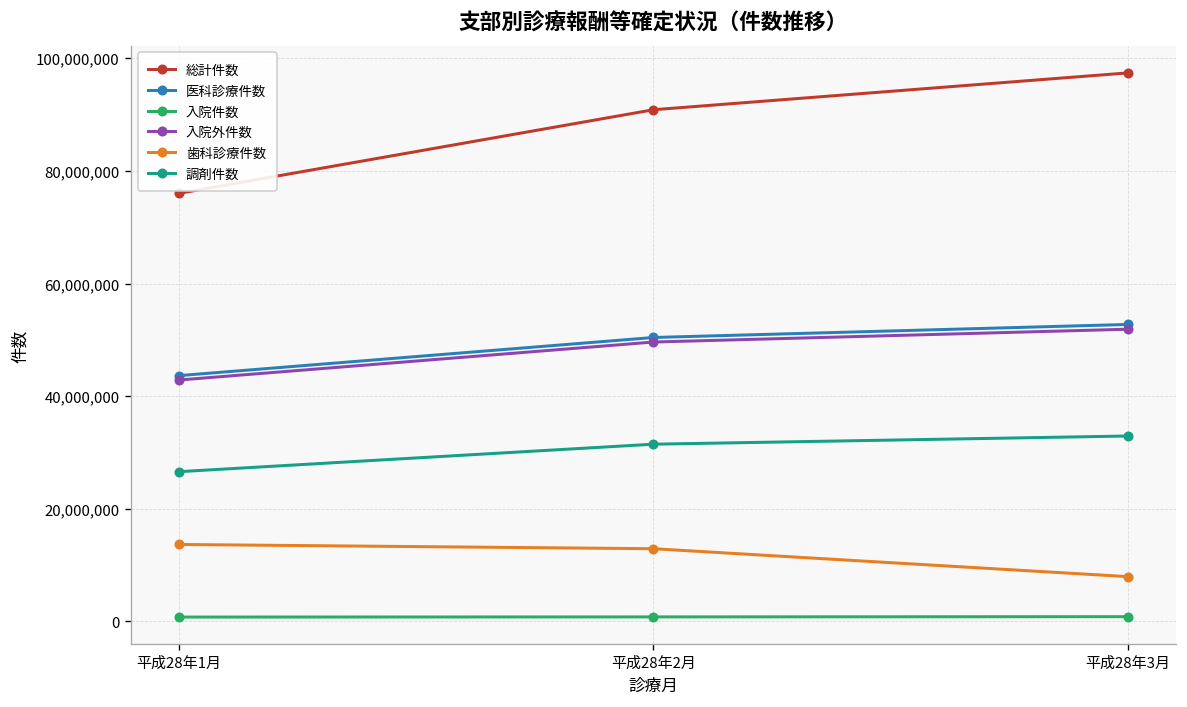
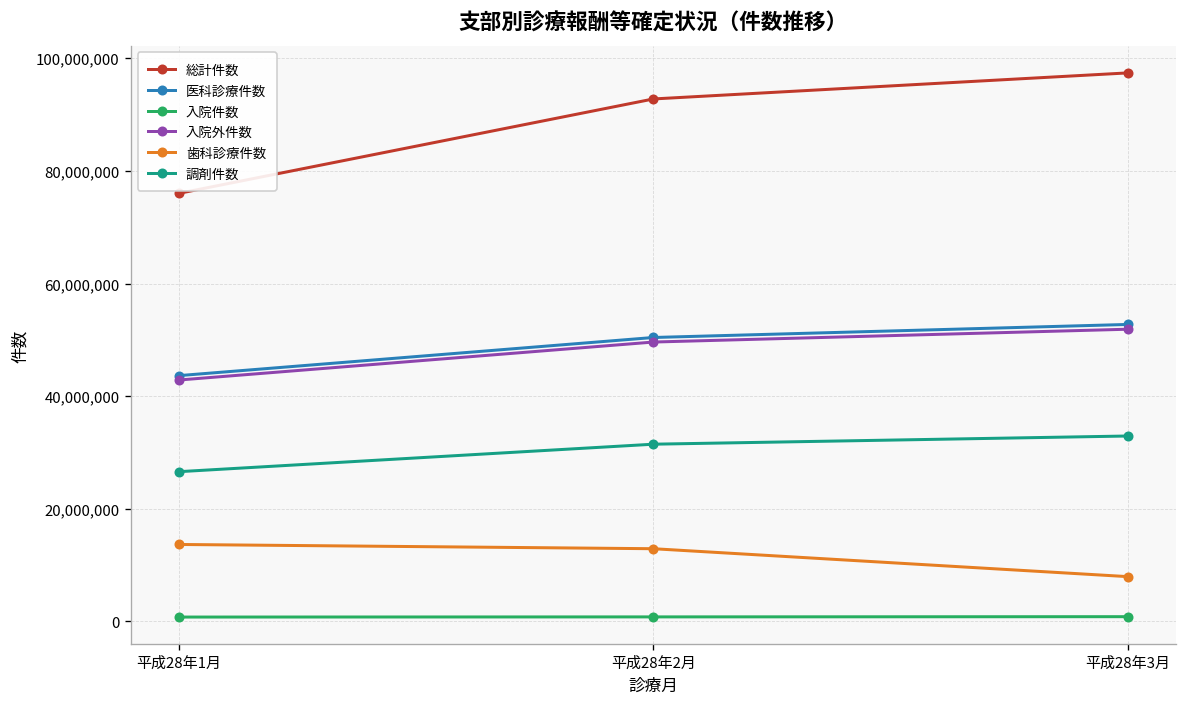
  {
    "総計件数": {
      "平成28年1月": "76,000,000",
-     "平成28年2月": "91,000,000",
+     "平成28年2月": "93,000,000",
      "平成28年3月": "97,000,000"
    },
    "医科診療件数": {
      "平成28年1月": "44,000,000",
      "平成28年2月": "50,000,000",
      "平成28年3月": "53,000,000"
    },
    "入院外件数": {
      "平成28年1月": "43,000,000",
      "平成28年2月": "50,000,000",
      "平成28年3月": "52,000,000"
    },
    "歯科診療件数": {
      "平成28年1月": "14,000,000",
      "平成28年2月": "13,000,000",
      "平成28年3月": "8,000,000"
    }
  }
